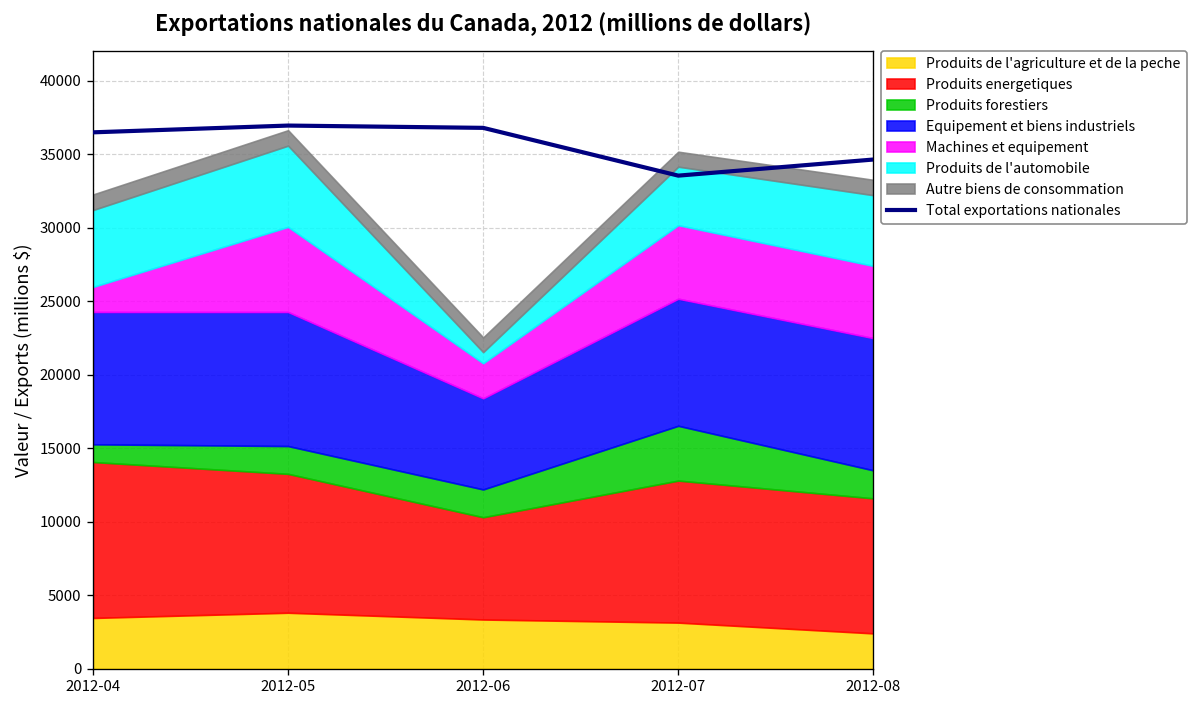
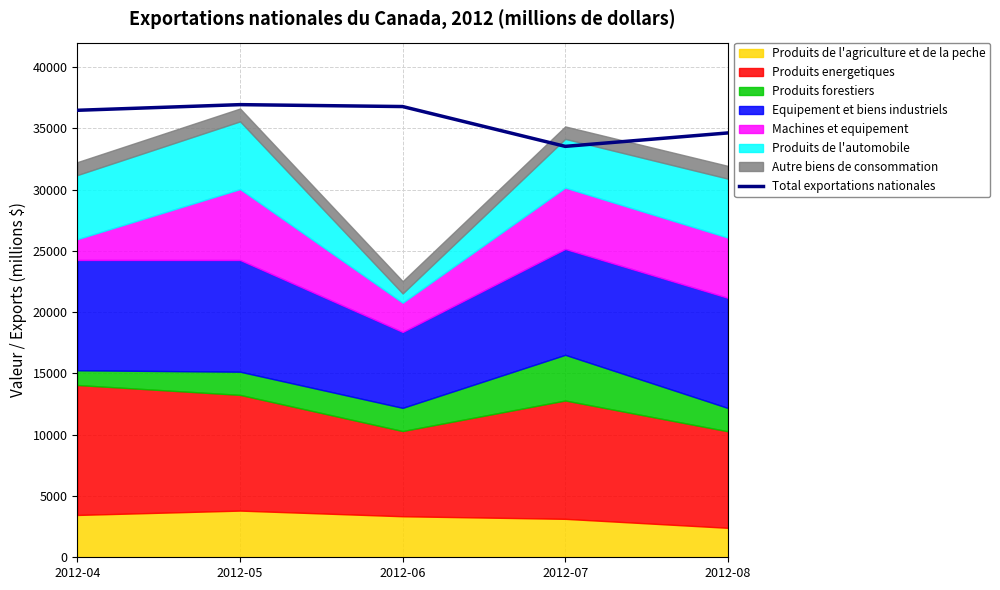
  {
    "Total exportations nationales": {
      "2012-04": 36500,
      "2012-05": 36900,
      "2012-06": 36800,
      "2012-07": 33500,
      "2012-08": 34600
    },
    "Produits de l'agriculture et de la peche": {
      "2012-04": 3500,
      "2012-05": 3800,
      "2012-06": 3300,
      "2012-07": 3100,
      "2012-08": 2400
    },
    "Produits energetiques": {
      "2012-04": 10600,
      "2012-05": 9400,
      "2012-06": 7000,
      "2012-07": 9700,
-     "2012-08": 9200
+     "2012-08": 7900
    },
    "Produits forestiers": {
      "2012-04": 1200,
      "2012-05": 1900,
      "2012-06": 1900,
      "2012-07": 3700,
      "2012-08": 1900
    },
    "Equipement et biens industriels": {
      "2012-04": 9000,
      "2012-05": 9100,
      "2012-06": 6200,
      "2012-07": 8600,
      "2012-08": 9000
    },
    "Machines et equipement": {
      "2012-04": 1700,
      "2012-05": 5800,
      "2012-06": 2400,
      "2012-07": 5000,
      "2012-08": 4900
    },
    "Produits de l'automobile": {
      "2012-04": 5200,
      "2012-05": 5500,
      "2012-06": 800,
      "2012-07": 4000,
      "2012-08": 4800
    },
    "Autre biens de consommation": {
      "2012-04": 1100,
      "2012-05": 1100,
      "2012-06": 1000,
      "2012-07": 1000,
      "2012-08": 1000
    }
  }
